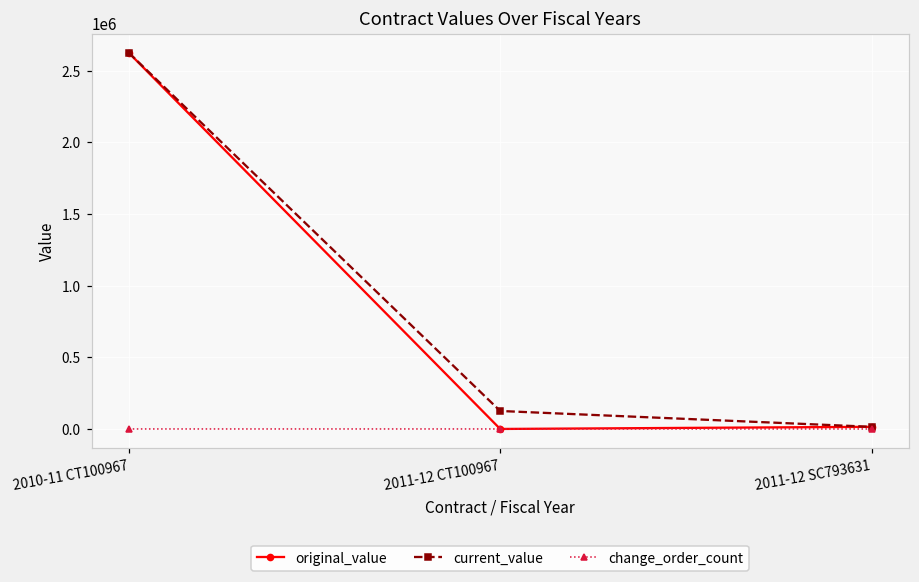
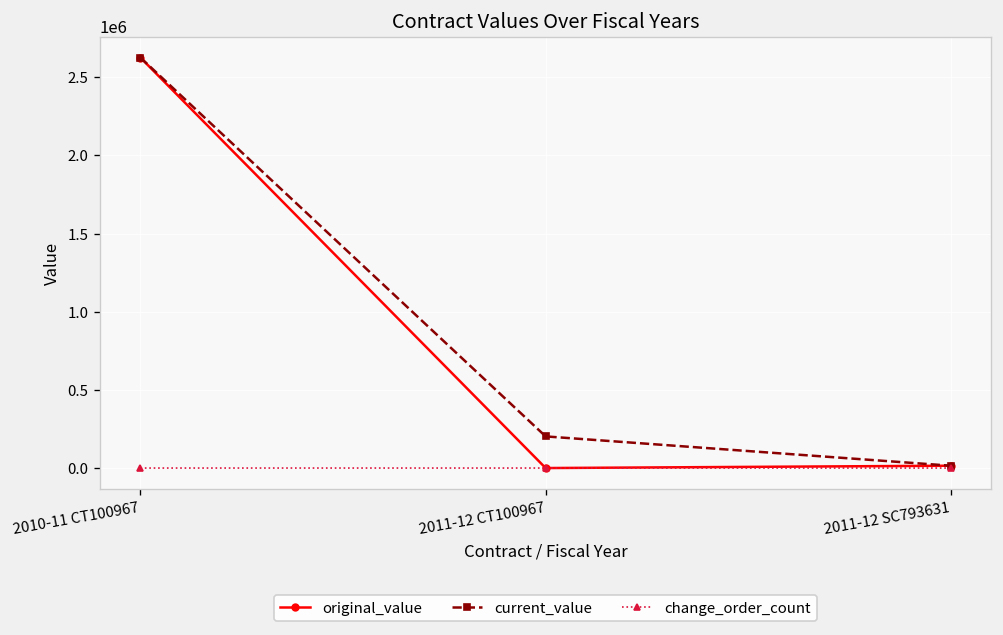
  {
    "current_value": {
-     "2011-12 CT100967": 130000
+     "2011-12 CT100967": 200000
    },
    "change_order_count": {
      "2010-11 CT100967": 0
    }
  }
